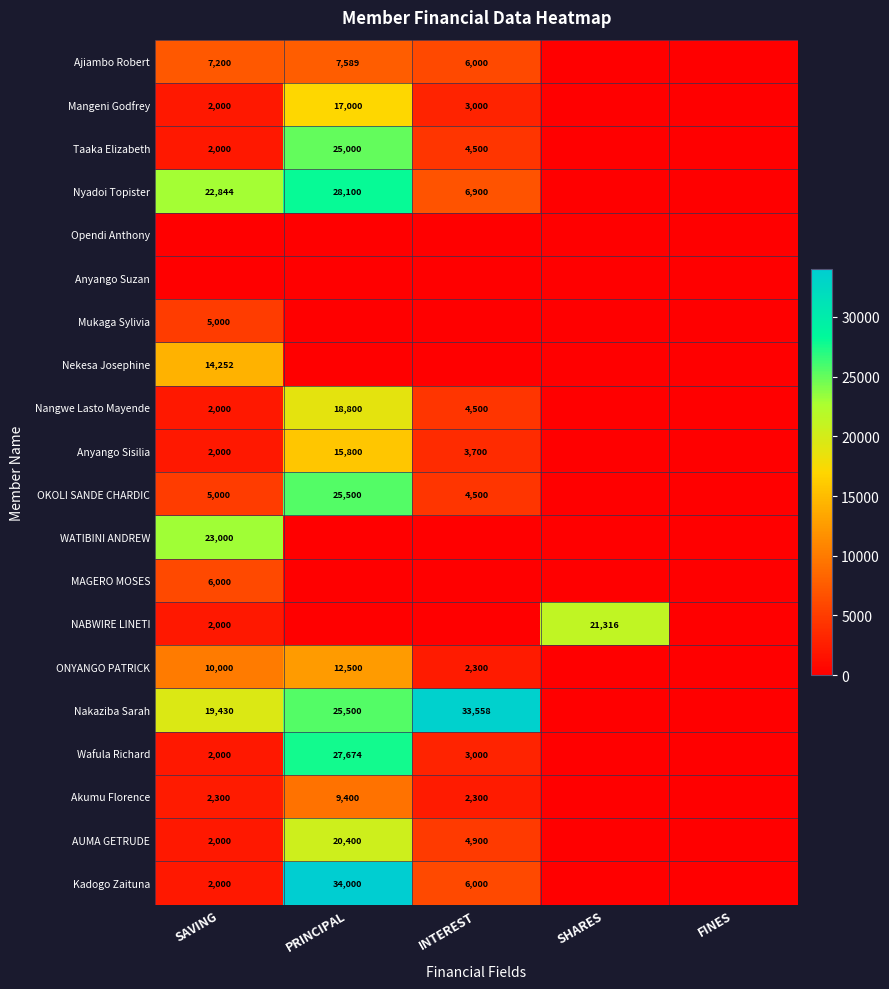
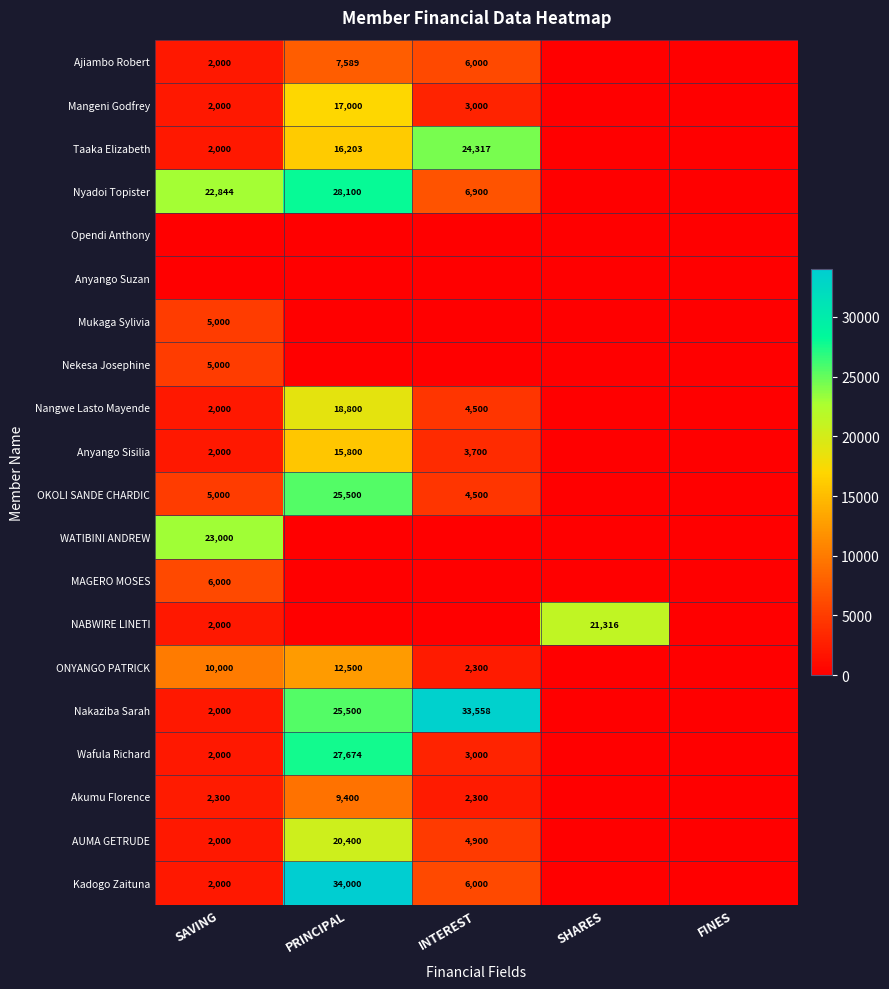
  {
    "Ajiambo Robert": {
-     "SAVING": "7,200",
+     "SAVING": "2,000",
      "PRINCIPAL": "7,589",
      "INTEREST": "6,000"
    },
    "Mangeni Godfrey": {
      "SAVING": "2,000",
      "PRINCIPAL": "17,000",
      "INTEREST": "3,000"
    },
    "Taaka Elizabeth": {
      "SAVING": "2,000",
-     "PRINCIPAL": "25,000",
-     "INTEREST": "4,500"
+     "PRINCIPAL": "16,203",
+     "INTEREST": "24,317"
    },
    "Nyadoi Topister": {
      "SAVING": "22,844",
      "PRINCIPAL": "28,100",
      "INTEREST": "6,900"
    },
    "Mukaga Sylivia": {
      "SAVING": "5,000"
    },
    "Nekesa Josephine": {
-     "SAVING": "14,252"
+     "SAVING": "5,000"
    },
    "Nangwe Lasto Mayende": {
      "SAVING": "2,000",
      "PRINCIPAL": "18,800",
      "INTEREST": "4,500"
    },
    "Anyango Sisilia": {
      "SAVING": "2,000",
      "PRINCIPAL": "15,800",
      "INTEREST": "3,700"
    },
    "OKOLI SANDE CHARDIC": {
      "SAVING": "5,000",
      "PRINCIPAL": "25,500",
      "INTEREST": "4,500"
    },
    "WATIBINI ANDREW": {
      "SAVING": "23,000"
    },
    "MAGERO MOSES": {
      "SAVING": "6,000"
    },
    "NABWIRE LINETI": {
      "SAVING": "2,000",
      "SHARES": "21,316"
    },
    "ONYANGO PATRICK": {
      "SAVING": "10,000",
      "PRINCIPAL": "12,500",
      "INTEREST": "2,300"
    },
    "Nakaziba Sarah": {
-     "SAVING": "19,430",
+     "SAVING": "2,000",
      "PRINCIPAL": "25,500",
      "INTEREST": "33,558"
    },
    "Wafula Richard": {
      "SAVING": "2,000",
      "PRINCIPAL": "27,674",
      "INTEREST": "3,000"
    },
    "Akumu Florence": {
      "SAVING": "2,300",
      "PRINCIPAL": "9,400",
      "INTEREST": "2,300"
    },
    "AUMA GETRUDE": {
      "SAVING": "2,000",
      "PRINCIPAL": "20,400",
      "INTEREST": "4,900"
    },
    "Kadogo Zaituna": {
      "SAVING": "2,000",
      "PRINCIPAL": "34,000",
      "INTEREST": "6,000"
    }
  }
